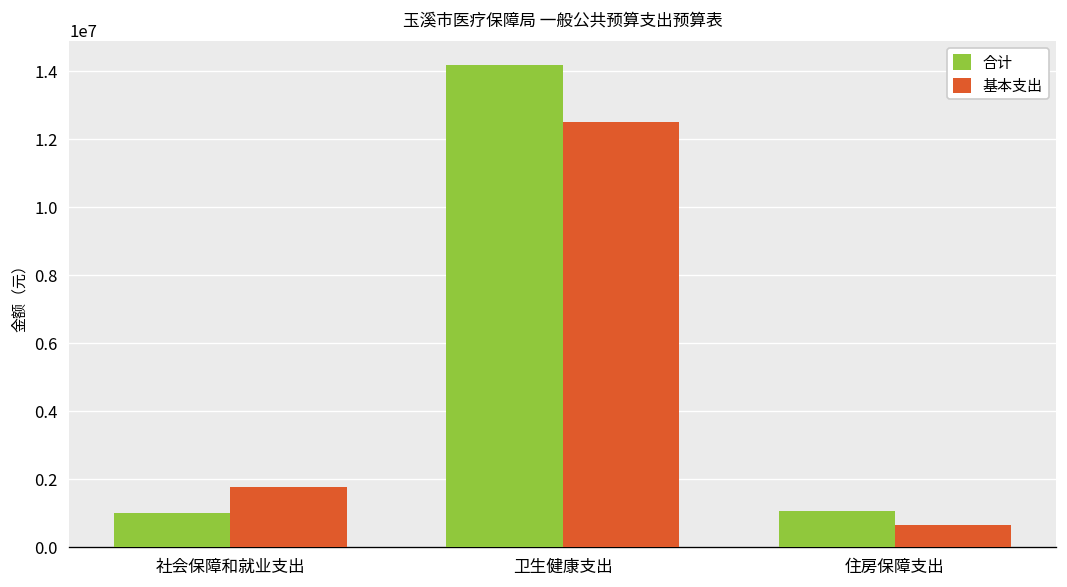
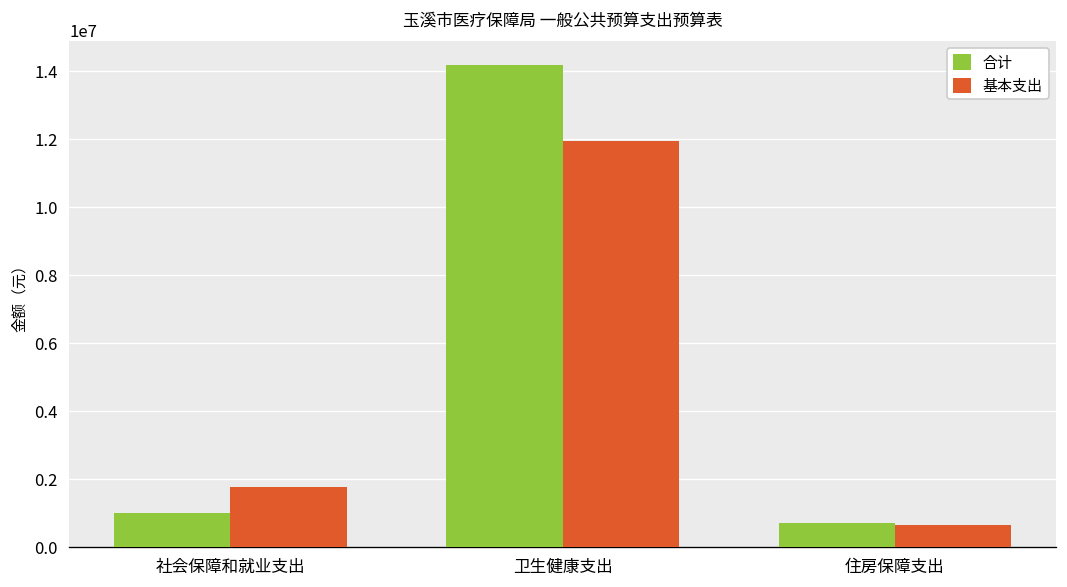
  {
    "合计": {
      "社会保障和就业支出": 1000000,
      "卫生健康支出": 14200000,
-     "住房保障支出": 1100000
+     "住房保障支出": 700000
    },
    "基本支出": {
      "社会保障和就业支出": 1800000,
-     "卫生健康支出": 12500000,
+     "卫生健康支出": 11900000,
      "住房保障支出": 600000
    }
  }
